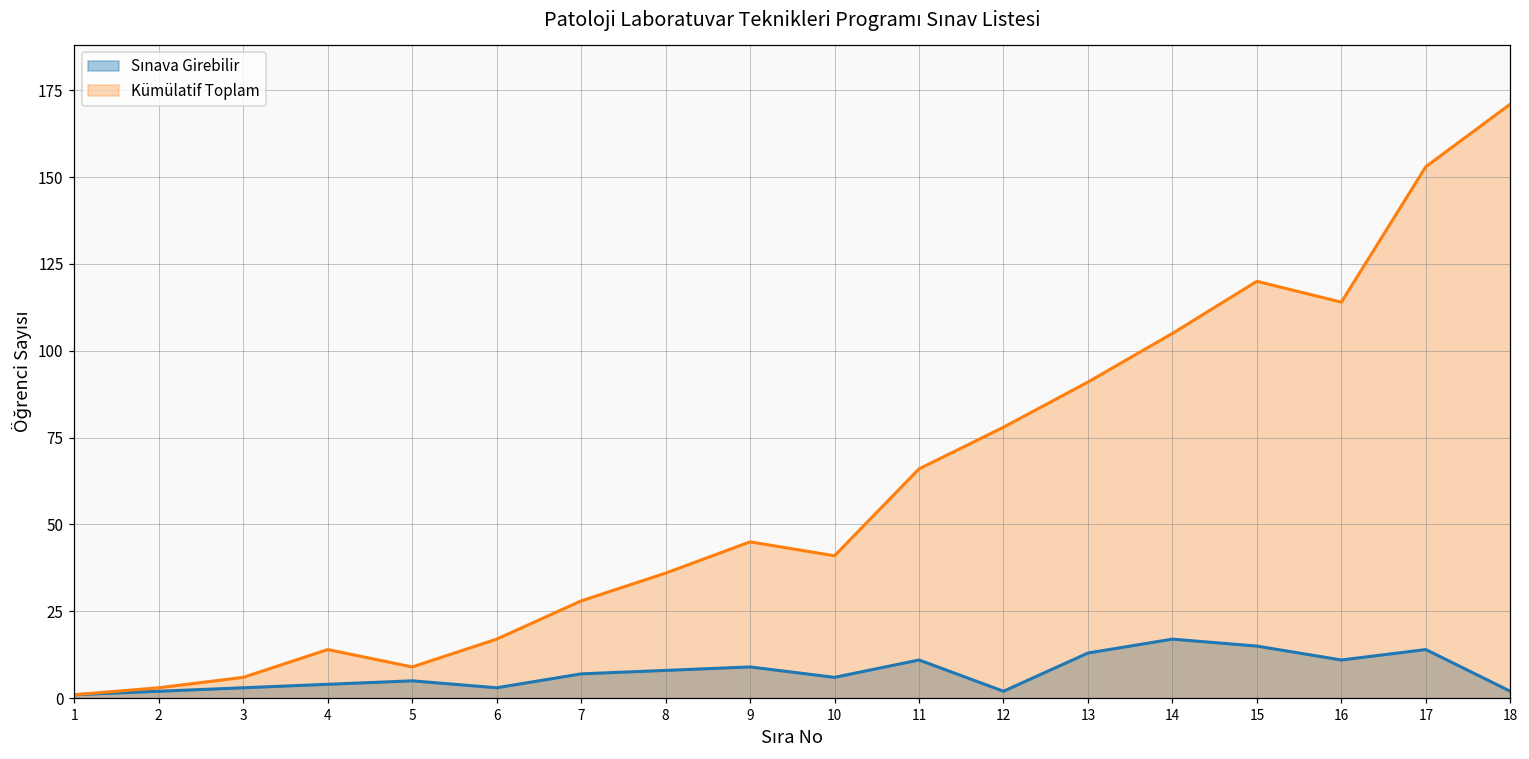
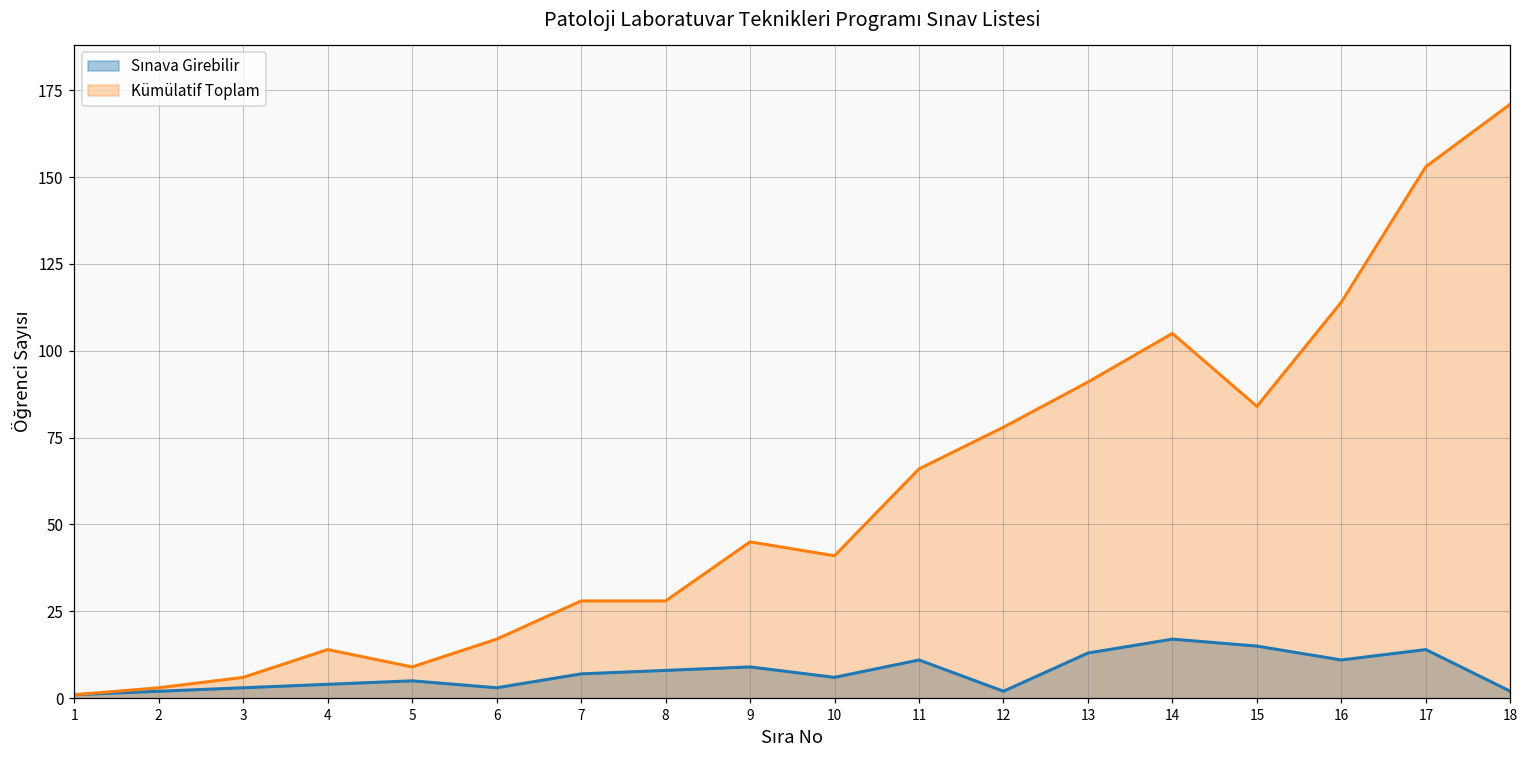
  {
    "Sınava Girebilir": {
      "2": 2,
      "3": 3,
      "4": 4,
      "5": 5,
      "6": 3,
      "7": 7,
      "8": 8,
      "9": 9,
      "10": 6,
      "11": 11,
      "12": 2,
      "13": 13,
      "14": 17,
      "15": 15,
      "16": 11,
      "17": 14,
      "18": 2
    },
    "Kümülatif Toplam": {
      "2": 3,
      "3": 6,
      "4": 14,
      "5": 9,
      "6": 17,
      "7": 28,
-     "8": 36,
+     "8": 28,
      "9": 45,
      "10": 41,
      "11": 66,
      "12": 78,
      "13": 91,
      "14": 105,
-     "15": 120,
+     "15": 84,
      "16": 114,
      "17": 153,
      "18": 171
    }
  }
